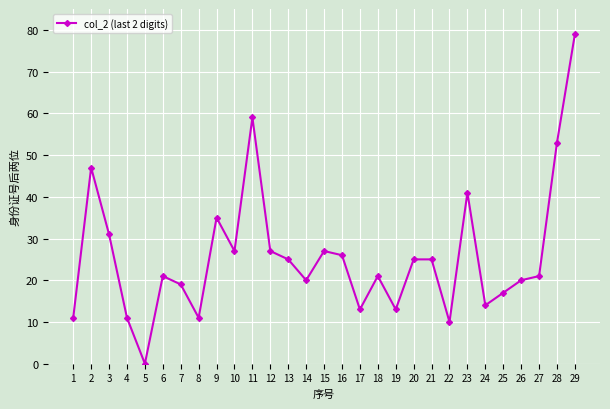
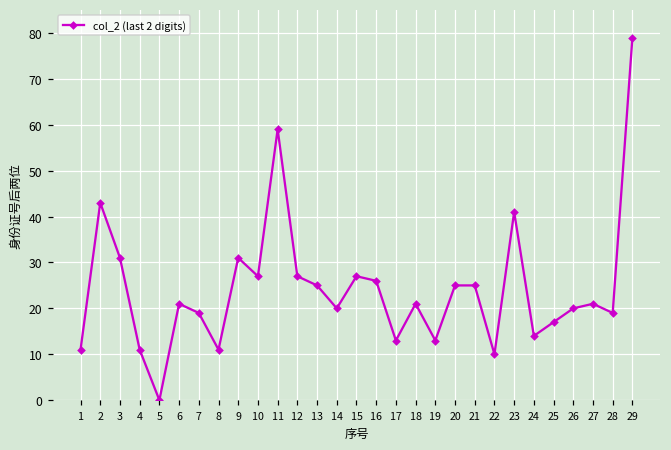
  {
    "1": 11,
-   "2": 47,
+   "2": 43,
    "3": 31,
    "4": 11,
    "5": 0,
    "6": 21,
    "7": 19,
    "8": 11,
-   "9": 35,
+   "9": 31,
    "10": 27,
    "11": 59,
    "12": 27,
    "13": 25,
    "14": 20,
    "15": 27,
    "16": 26,
    "17": 13,
    "18": 21,
    "19": 13,
    "20": 25,
    "21": 25,
    "22": 10,
    "23": 41,
    "24": 14,
    "25": 17,
    "26": 20,
    "27": 21,
-   "28": 53,
+   "28": 19,
    "29": 79
  }
